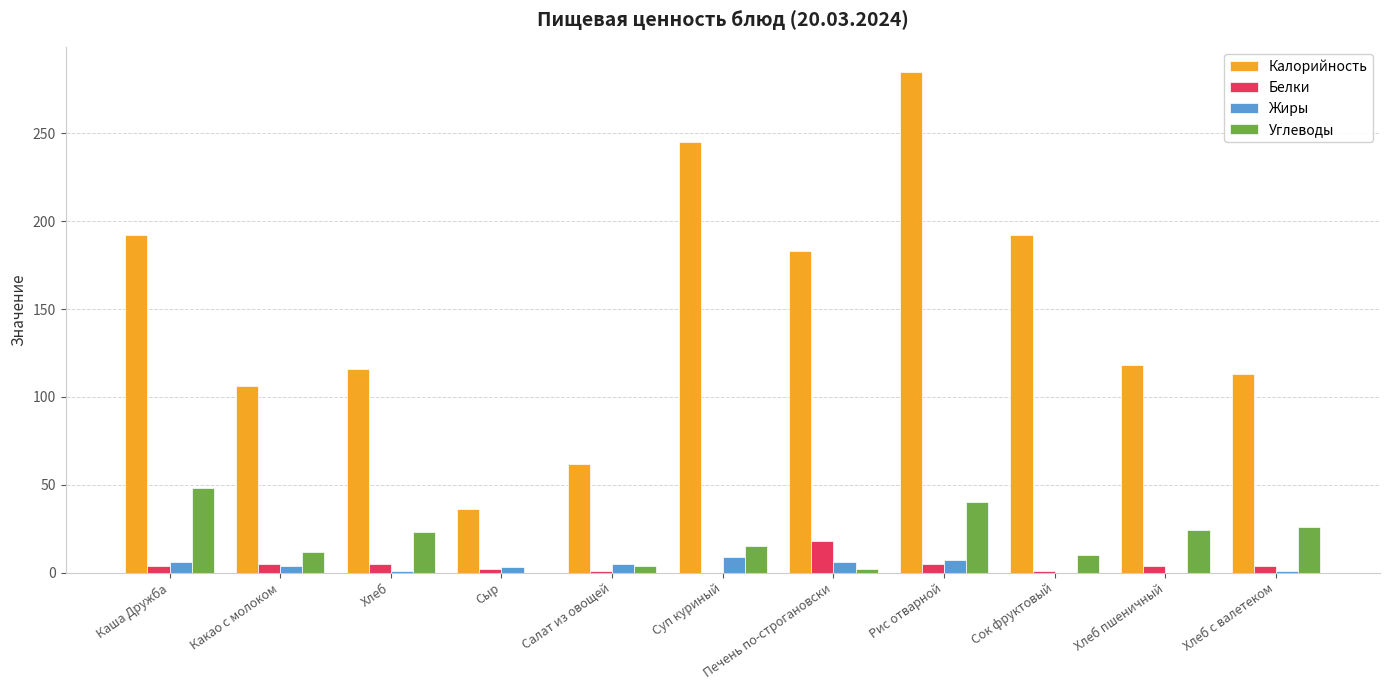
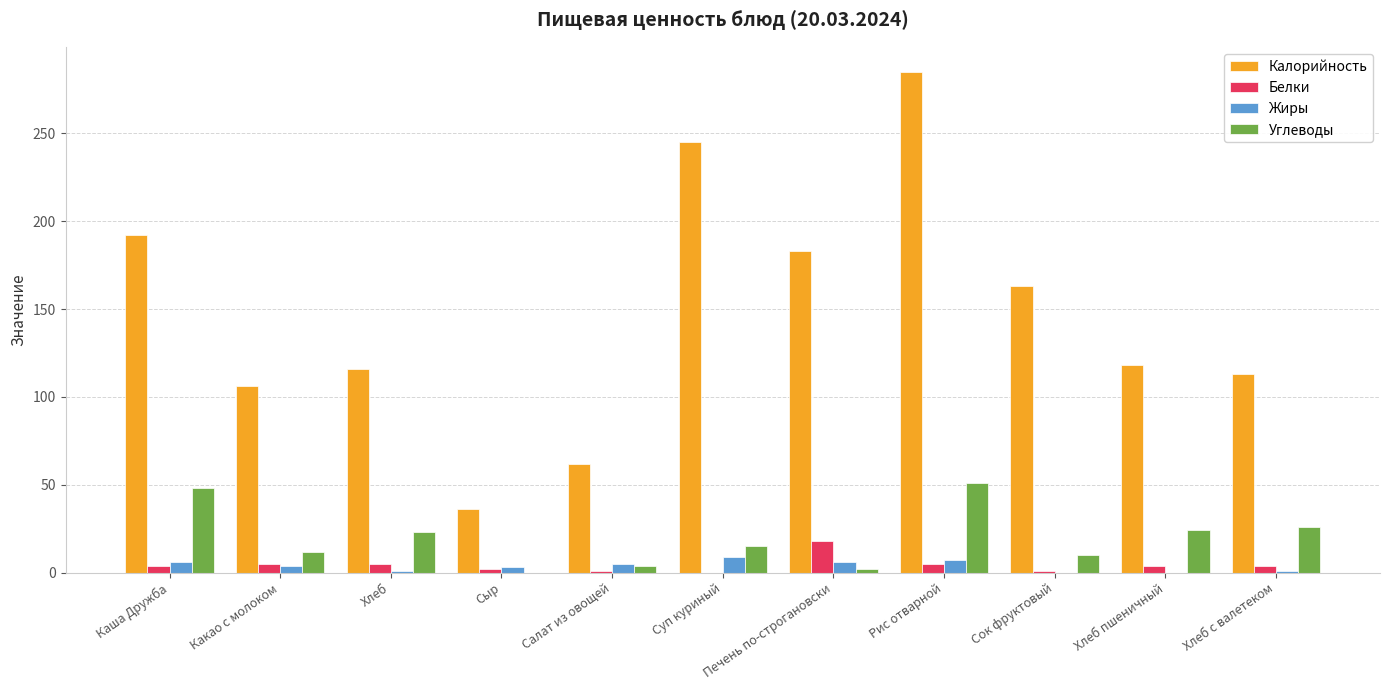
  {
    "Калорийность": {
      "Каша Дружба": 192,
      "Какао с молоком": 106,
      "Хлеб": 116,
      "Сыр": 36,
      "Салат из овощей": 62,
      "Суп куриный": 245,
      "Печень по-строгановски": 183,
      "Рис отварной": 285,
-     "Сок фруктовый": 192,
+     "Сок фруктовый": 163,
      "Хлеб пшеничный": 118,
      "Хлеб с валетеком": 113
    },
    "Белки": {
      "Каша Дружба": 4,
      "Какао с молоком": 5,
      "Хлеб": 5,
      "Сыр": 2,
      "Суп куриный": 0,
      "Печень по-строгановски": 18,
      "Рис отварной": 5,
      "Хлеб пшеничный": 4,
      "Хлеб с валетеком": 4
    },
    "Жиры": {
      "Каша Дружба": 6,
      "Какао с молоком": 4,
      "Сыр": 3,
      "Салат из овощей": 5,
      "Суп куриный": 9,
      "Печень по-строгановски": 6,
      "Рис отварной": 7,
      "Сок фруктовый": 0,
      "Хлеб пшеничный": 0
    },
    "Углеводы": {
      "Каша Дружба": 48,
      "Какао с молоком": 12,
      "Хлеб": 23,
      "Сыр": 0,
      "Салат из овощей": 4,
      "Суп куриный": 15,
      "Печень по-строгановски": 2,
-     "Рис отварной": 40,
+     "Рис отварной": 51,
      "Сок фруктовый": 10,
      "Хлеб пшеничный": 24,
      "Хлеб с валетеком": 26
    }
  }
